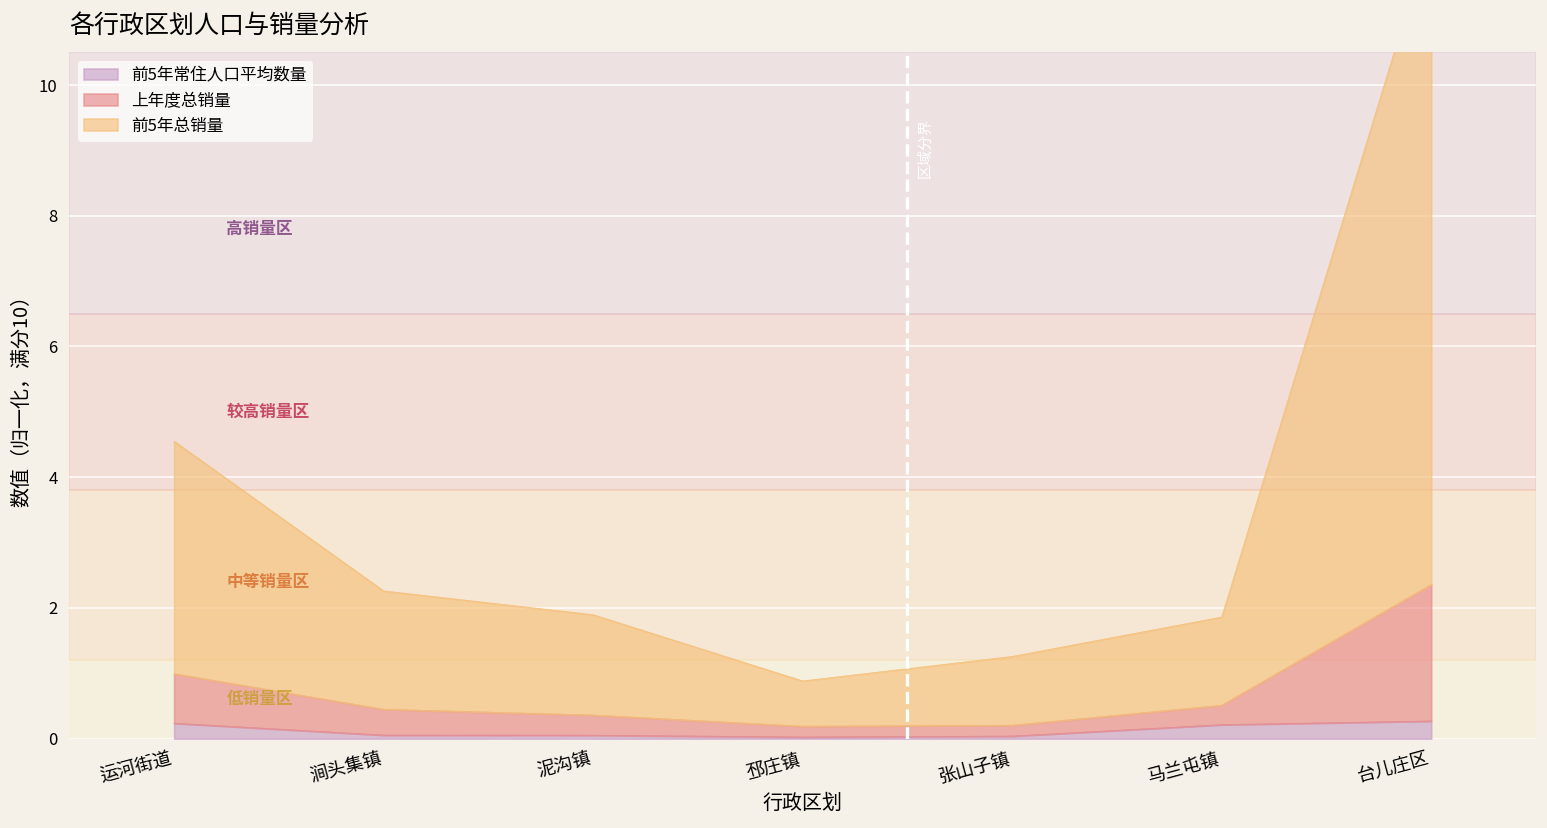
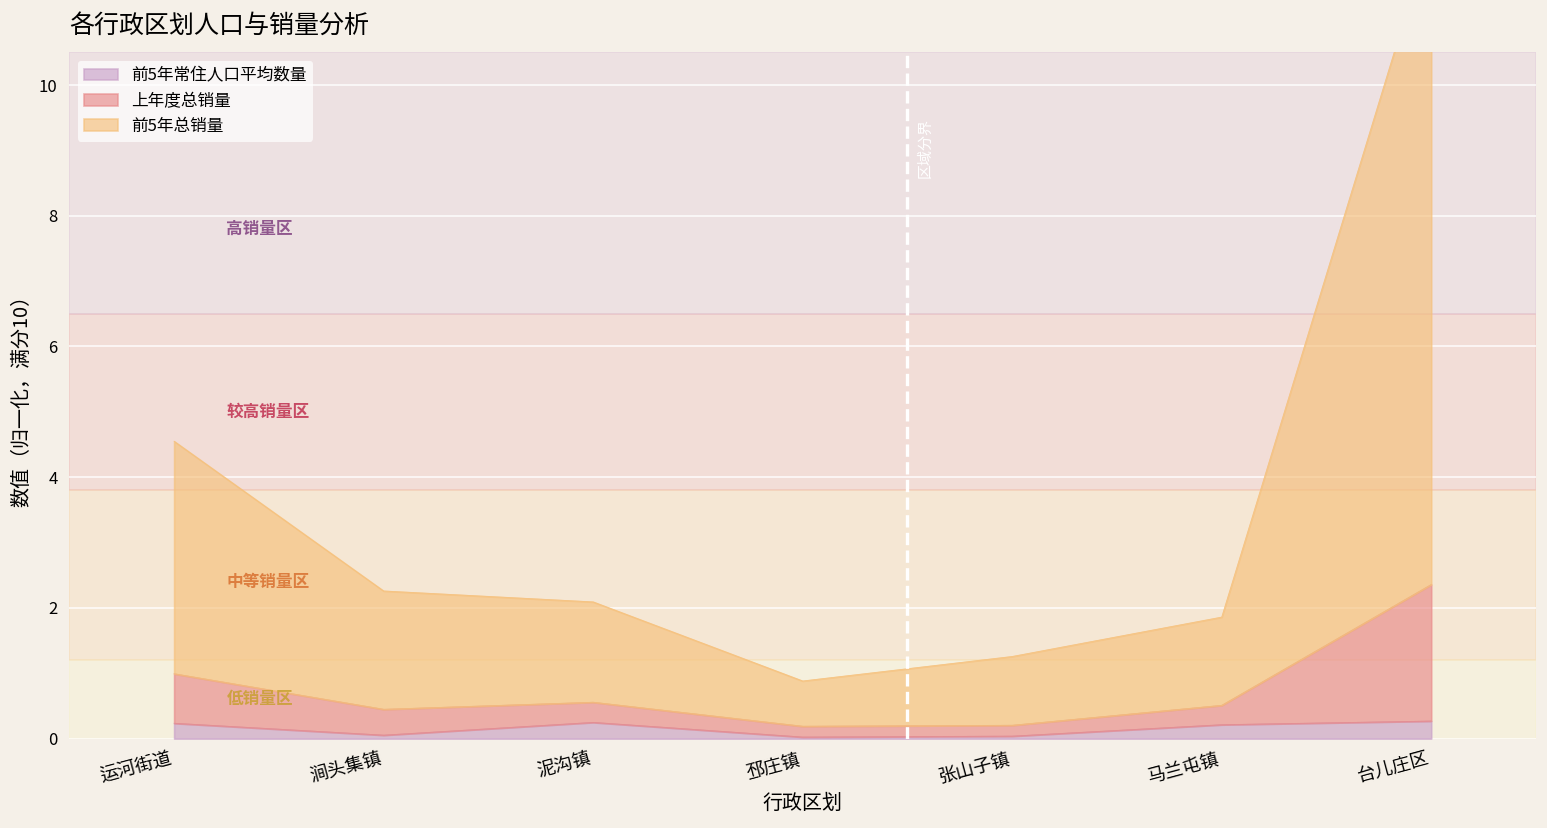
  {
    "前5年常住人口平均数量": {
      "运河街道": 0.2,
      "涧头集镇": 0.1,
-     "泥沟镇": 0.1,
+     "泥沟镇": 0.2,
      "邳庄镇": 0.0,
      "张山子镇": 0.0,
      "马兰屯镇": 0.2,
      "台儿庄区": 0.3
    }
  }
